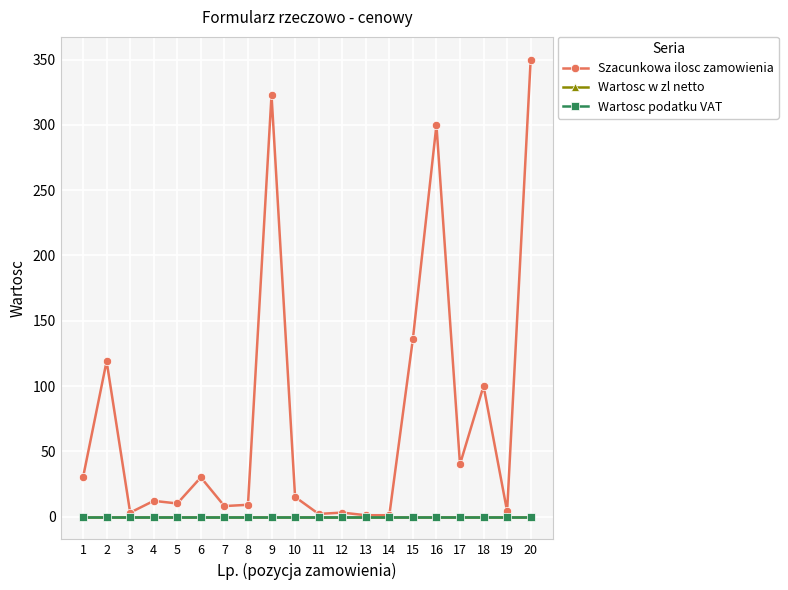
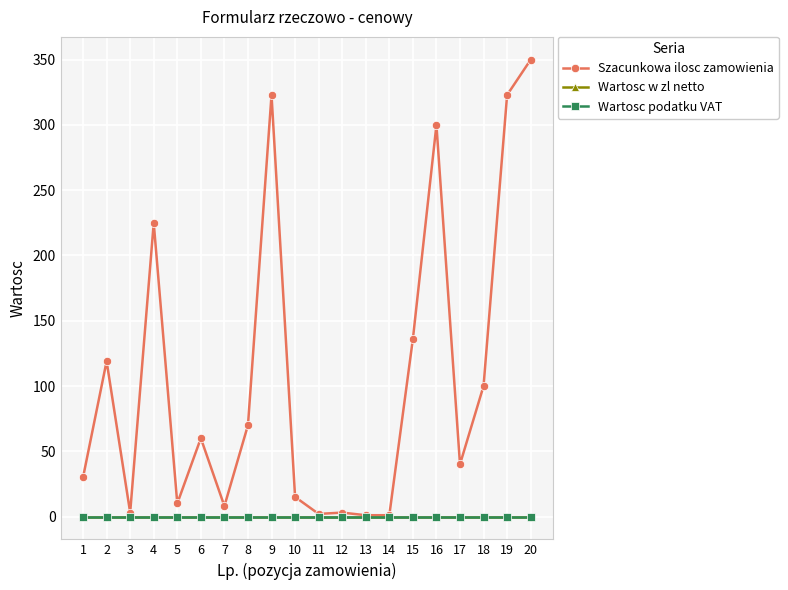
  {
    "Szacunkowa ilosc zamowienia": {
      "1": 30,
      "2": 119,
      "3": 3,
-     "4": 12,
+     "4": 225,
      "5": 10,
-     "6": 30,
+     "6": 60,
      "7": 8,
-     "8": 9,
+     "8": 70,
      "9": 323,
      "10": 15,
      "11": 2,
      "12": 3,
      "15": 136,
      "16": 300,
      "17": 40,
      "18": 100,
-     "19": 4,
+     "19": 323,
      "20": 350
    },
    "Wartosc podatku VAT": {
      "1": 0,
      "2": 0,
      "3": 0,
      "4": 0,
      "5": 0,
      "6": 0,
      "7": 0,
      "8": 0,
      "9": 0,
      "10": 0,
      "11": 0,
      "12": 0,
      "15": 0,
      "16": 0,
      "17": 0,
      "18": 0,
      "19": 0,
      "20": 0
    }
  }
